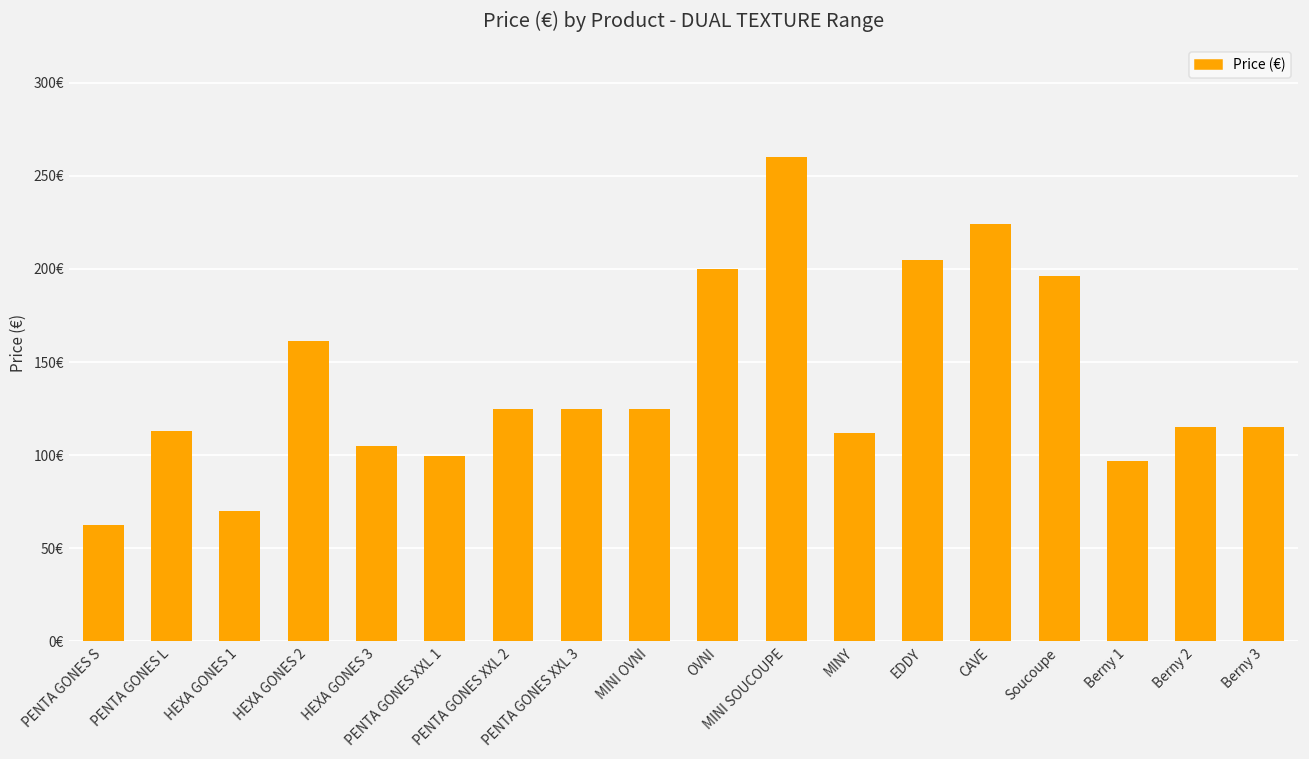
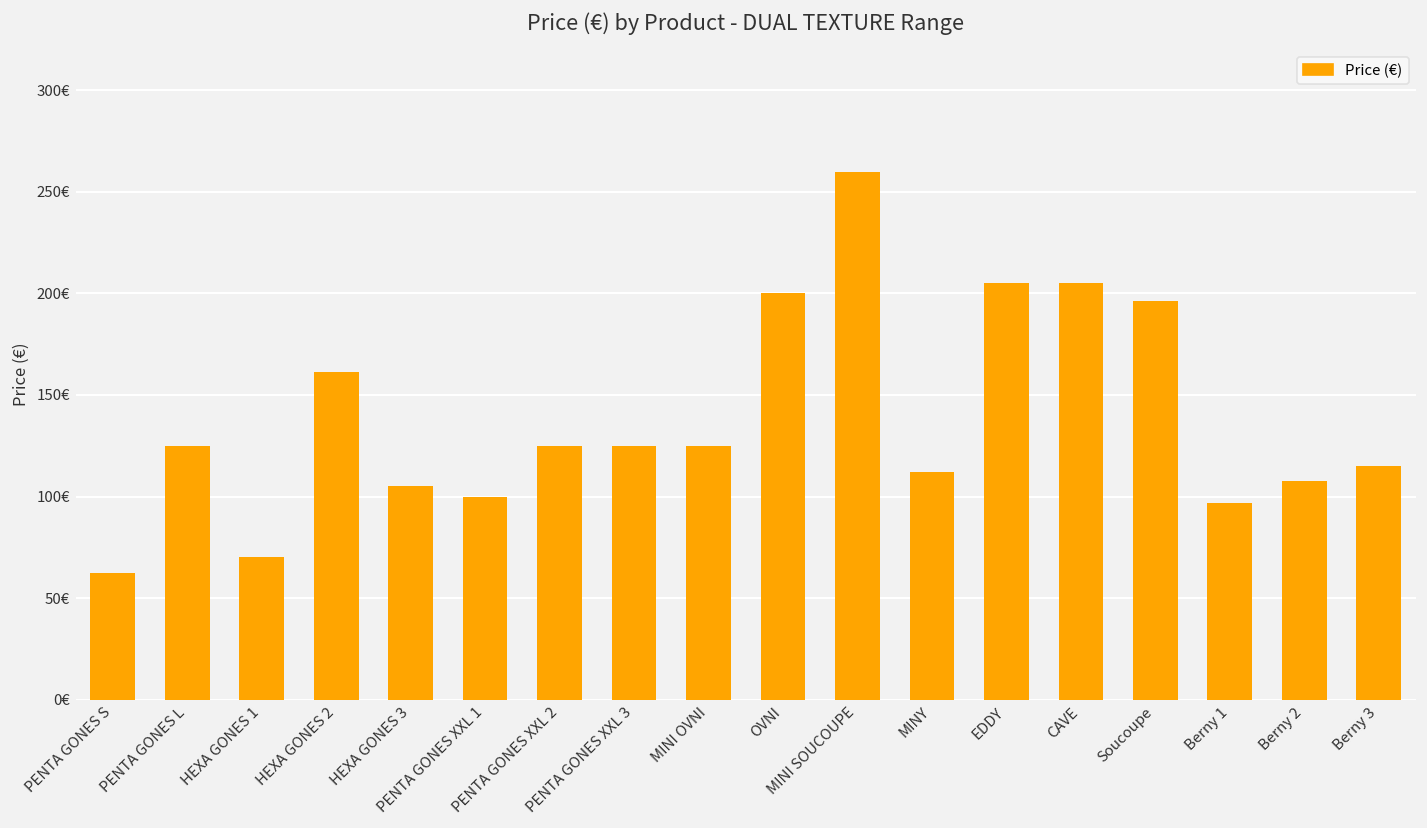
  {
    "PENTA GONES S": "63€",
-   "PENTA GONES L": "113€",
+   "PENTA GONES L": "125€",
    "HEXA GONES 1": "70€",
    "HEXA GONES 2": "162€",
    "HEXA GONES 3": "105€",
    "PENTA GONES XXL 1": "100€",
    "PENTA GONES XXL 2": "125€",
    "PENTA GONES XXL 3": "125€",
    "MINI OVNI": "125€",
    "OVNI": "200€",
    "MINI SOUCOUPE": "260€",
    "MINY": "112€",
    "EDDY": "205€",
-   "CAVE": "224€",
+   "CAVE": "205€",
    "Soucoupe": "196€",
    "Berny 1": "97€",
-   "Berny 2": "115€",
+   "Berny 2": "107€",
    "Berny 3": "115€"
  }
